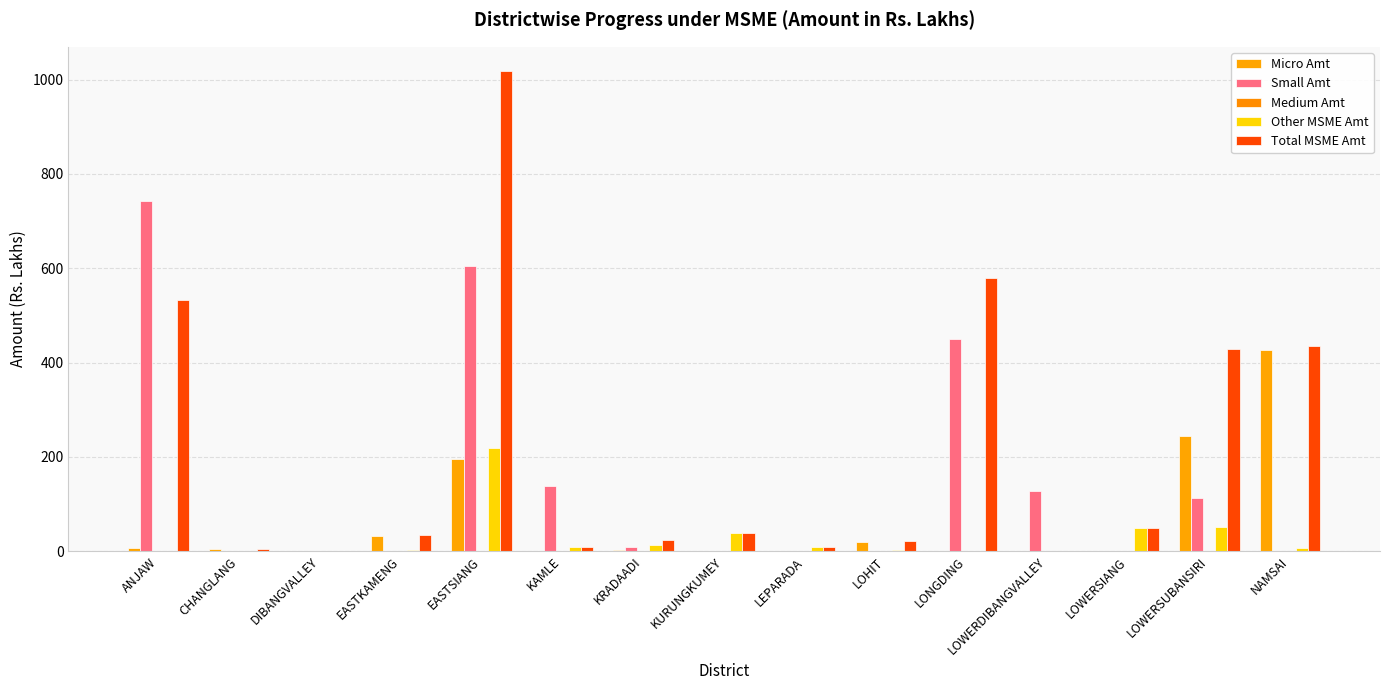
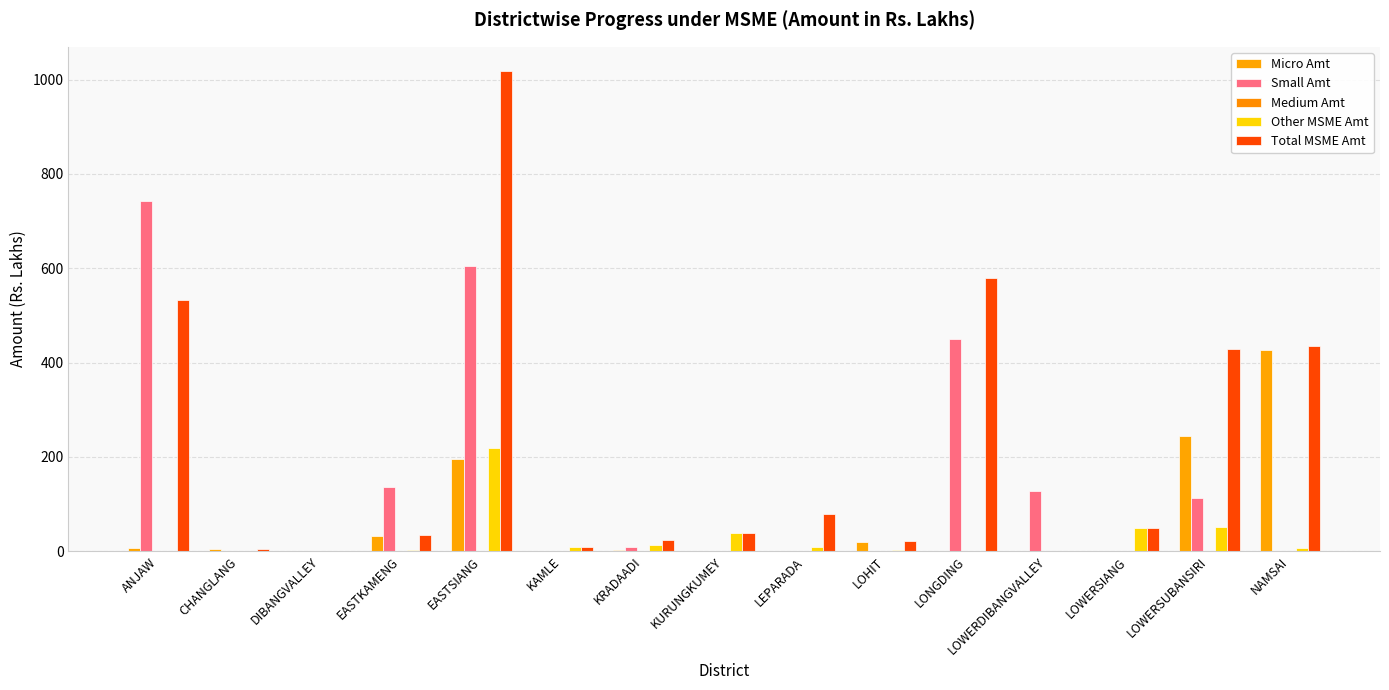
  {
    "Small Amt": {
      "ANJAW": 740,
      "CHANGLANG": 0,
      "DIBANGVALLEY": 0,
-     "EASTKAMENG": 0,
+     "EASTKAMENG": 140,
      "EASTSIANG": 600,
-     "KAMLE": 140,
+     "KAMLE": 0,
      "KRADAADI": 10,
      "KURUNGKUMEY": 0,
      "LEPARADA": 0,
      "LOHIT": 0,
      "LONGDING": 450,
      "LOWERDIBANGVALLEY": 130,
      "LOWERSIANG": 0,
      "LOWERSUBANSIRI": 110,
      "NAMSAI": 0
    },
    "Total MSME Amt": {
      "ANJAW": 530,
      "DIBANGVALLEY": 0,
      "EASTKAMENG": 30,
      "EASTSIANG": 1020,
      "KAMLE": 10,
      "KRADAADI": 20,
      "KURUNGKUMEY": 40,
-     "LEPARADA": 10,
+     "LEPARADA": 80,
      "LOHIT": 20,
      "LONGDING": 580,
      "LOWERSIANG": 50,
      "LOWERSUBANSIRI": 430,
      "NAMSAI": 430
    }
  }
